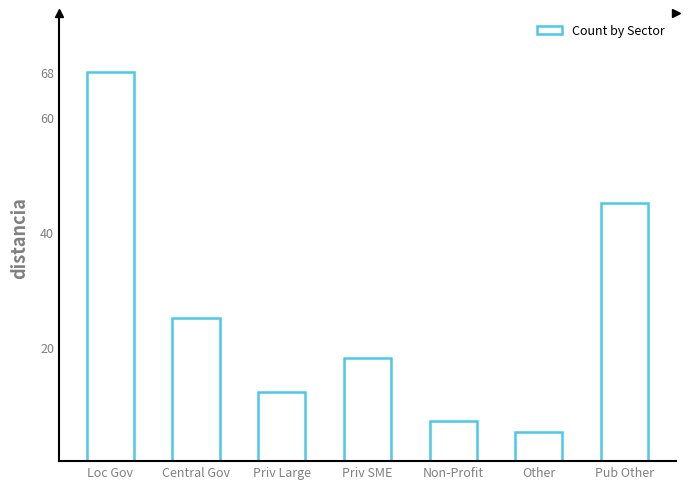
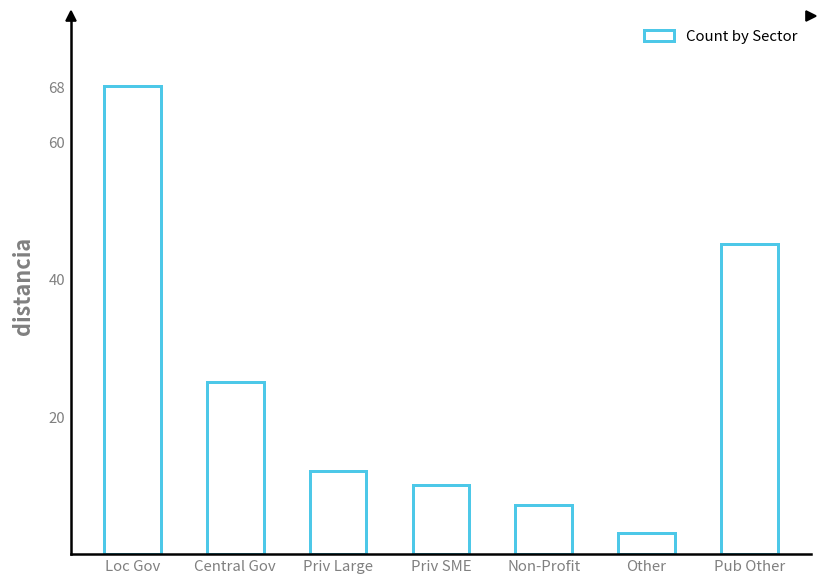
  {
    "Loc Gov": 68,
    "Central Gov": 25,
    "Priv Large": 12,
-   "Priv SME": 18,
+   "Priv SME": 10,
    "Non-Profit": 7,
-   "Other": 5,
+   "Other": 3,
    "Pub Other": 45
  }
